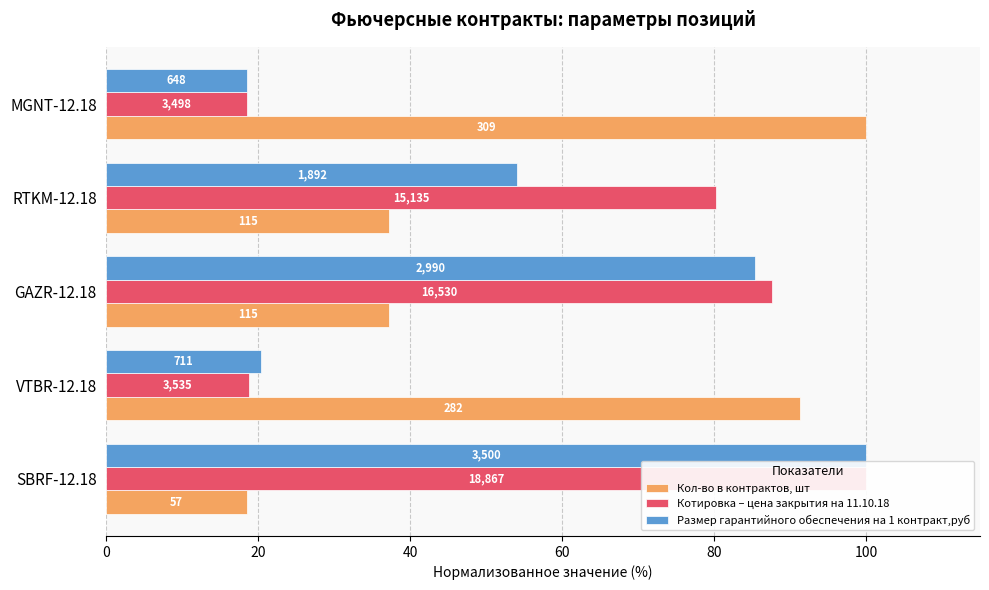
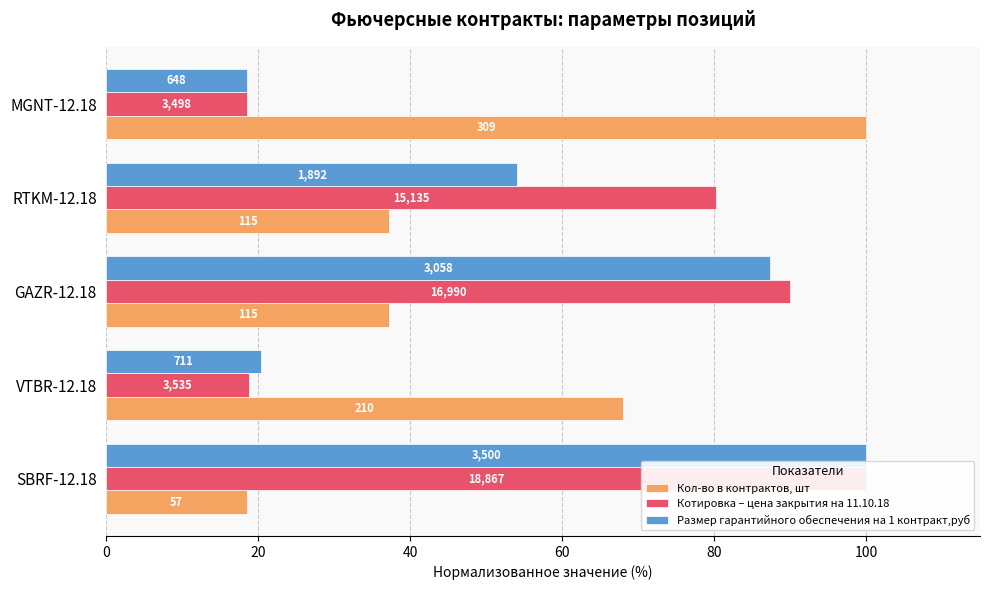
  {
    "Кол-во в контрактов, шт": {
-     "VTBR-12.18": "282"
+     "VTBR-12.18": "210"
    },
    "Котировка – цена закрытия на 11.10.18": {
-     "GAZR-12.18": "16,530"
+     "GAZR-12.18": "16,990"
    },
    "Размер гарантийного обеспечения на 1 контракт,руб": {
-     "GAZR-12.18": "2,990"
+     "GAZR-12.18": "3,058"
    }
  }
